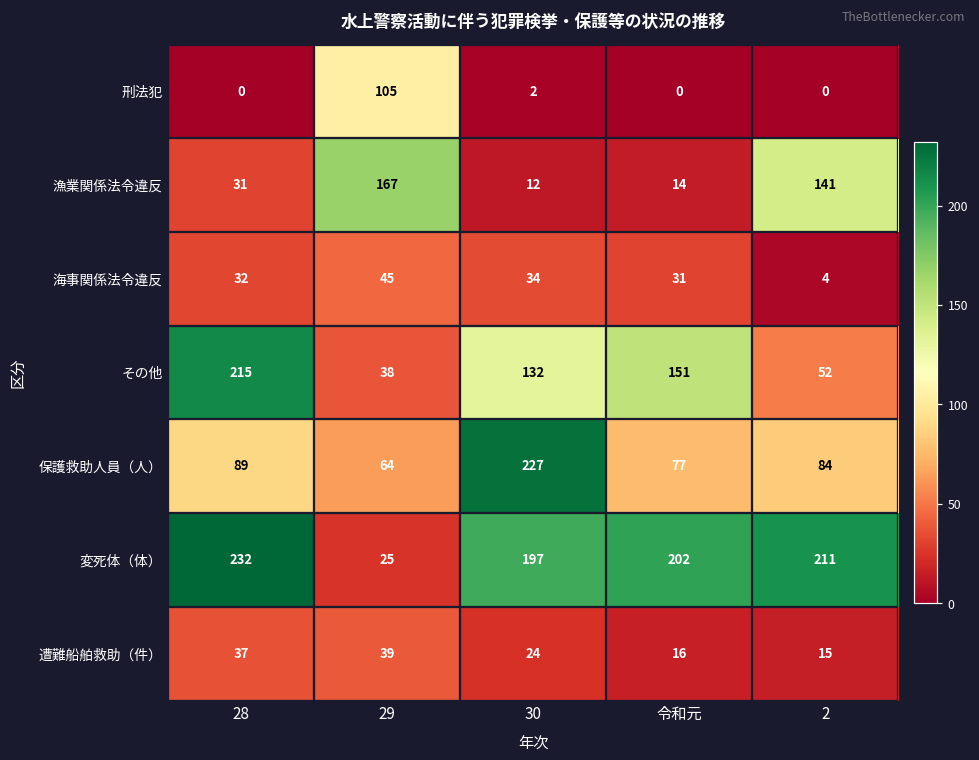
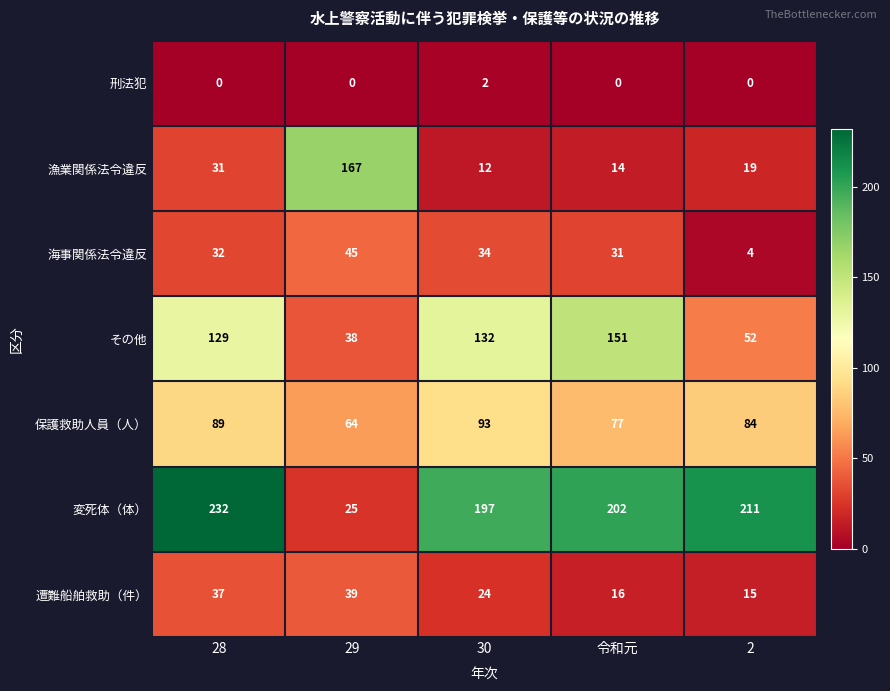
  {
    "刑法犯": {
      "28": 0,
-     "29": 105,
+     "29": 0,
      "30": 2,
      "令和元": 0,
      "2": 0
    },
    "漁業関係法令違反": {
      "28": 31,
      "29": 167,
      "30": 12,
      "令和元": 14,
-     "2": 141
+     "2": 19
    },
    "海事関係法令違反": {
      "28": 32,
      "29": 45,
      "30": 34,
      "令和元": 31,
      "2": 4
    },
    "その他": {
-     "28": 215,
+     "28": 129,
      "29": 38,
      "30": 132,
      "令和元": 151,
      "2": 52
    },
    "保護救助人員（人）": {
      "28": 89,
      "29": 64,
-     "30": 227,
+     "30": 93,
      "令和元": 77,
      "2": 84
    },
    "変死体（体）": {
      "28": 232,
      "29": 25,
      "30": 197,
      "令和元": 202,
      "2": 211
    },
    "遭難船舶救助（件）": {
      "28": 37,
      "29": 39,
      "30": 24,
      "令和元": 16,
      "2": 15
    }
  }
